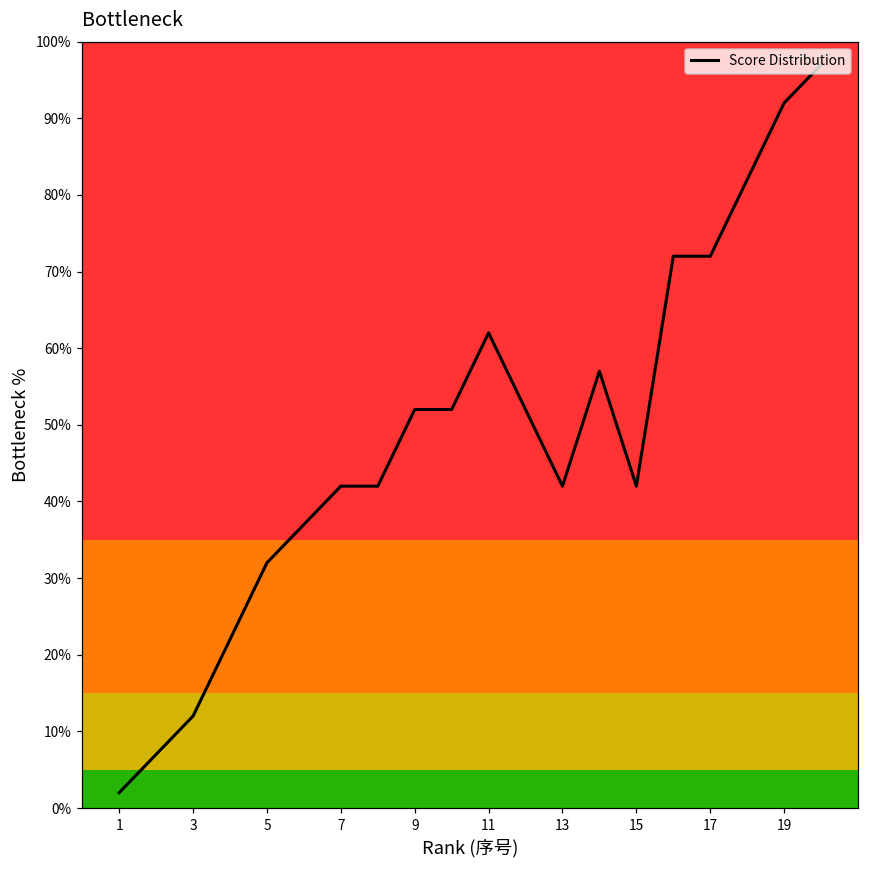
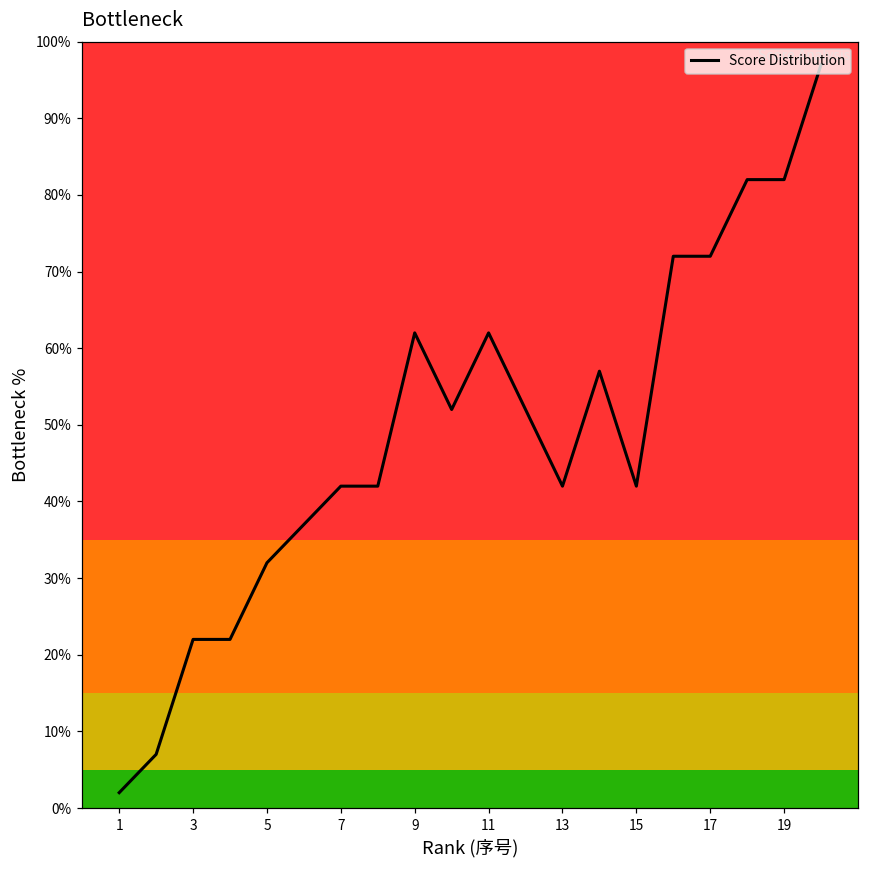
  {
    "1": "2%",
-   "3": "12%",
+   "3": "22%",
    "5": "32%",
    "7": "42%",
-   "9": "52%",
+   "9": "62%",
    "11": "62%",
    "13": "42%",
    "15": "42%",
    "17": "72%",
-   "19": "92%"
+   "19": "82%"
  }
